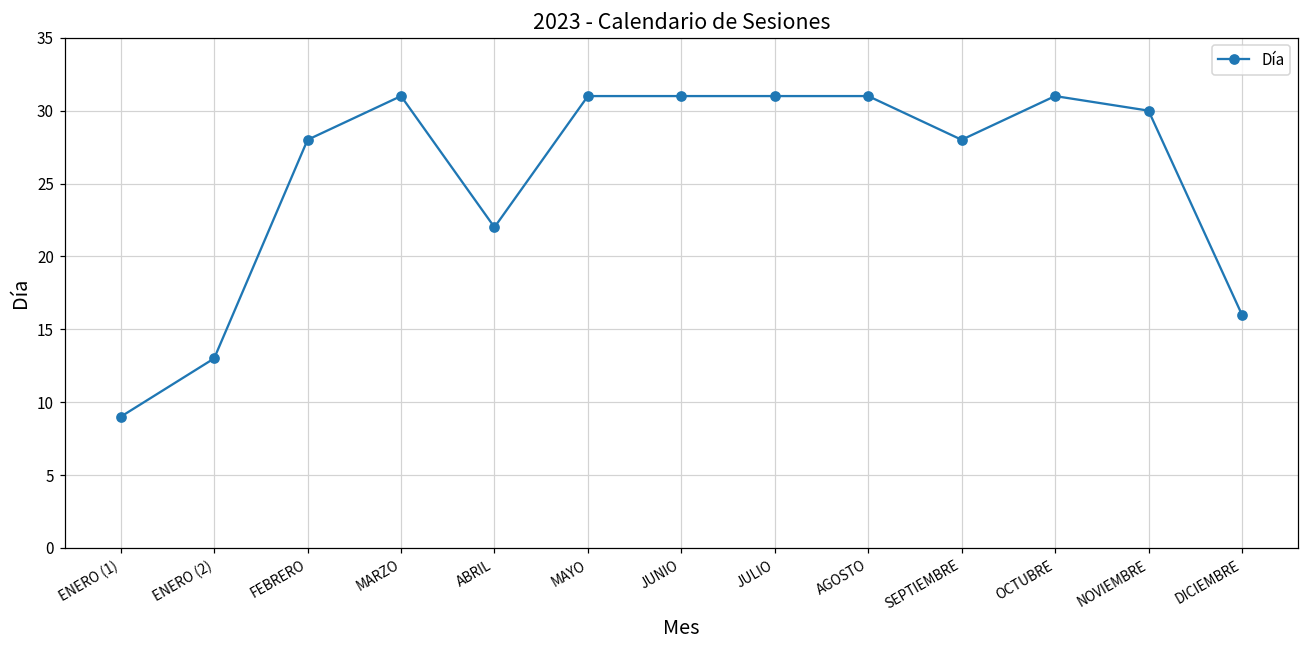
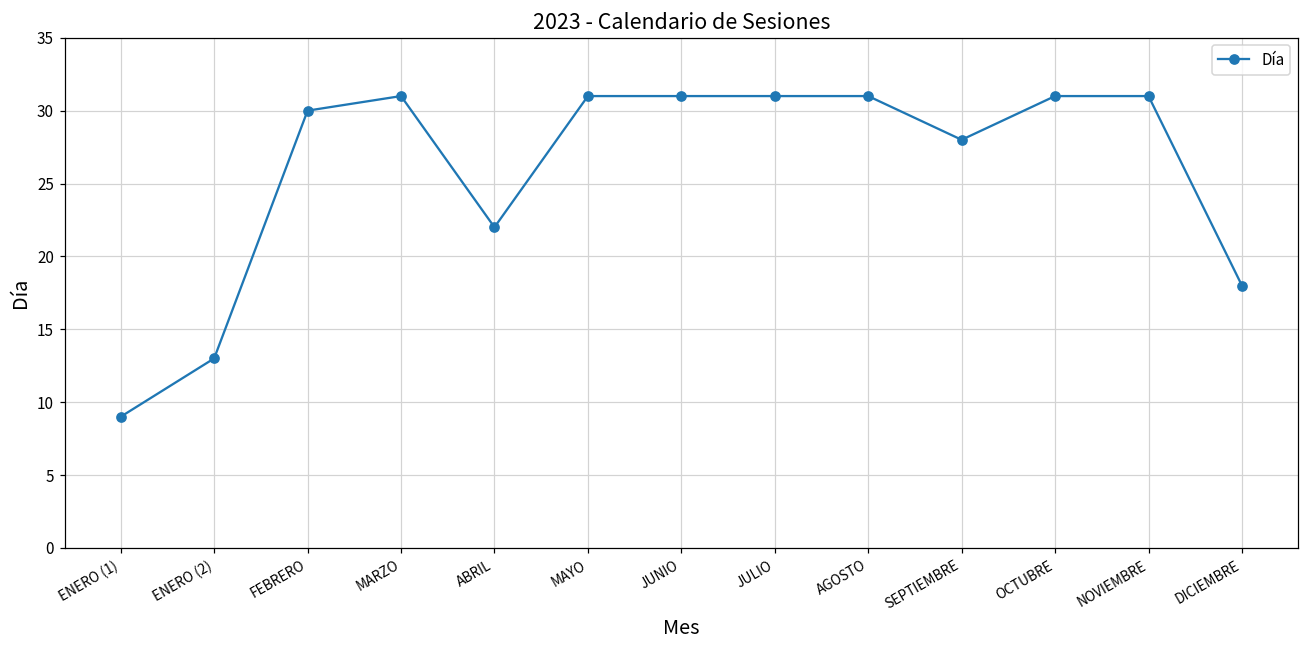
  {
    "ENERO (1)": 9,
    "ENERO (2)": 13,
-   "FEBRERO": 28,
+   "FEBRERO": 30,
    "MARZO": 31,
    "ABRIL": 22,
    "MAYO": 31,
    "JUNIO": 31,
    "JULIO": 31,
    "AGOSTO": 31,
    "SEPTIEMBRE": 28,
    "OCTUBRE": 31,
-   "NOVIEMBRE": 30,
-   "DICIEMBRE": 16
+   "NOVIEMBRE": 31,
+   "DICIEMBRE": 18
  }
